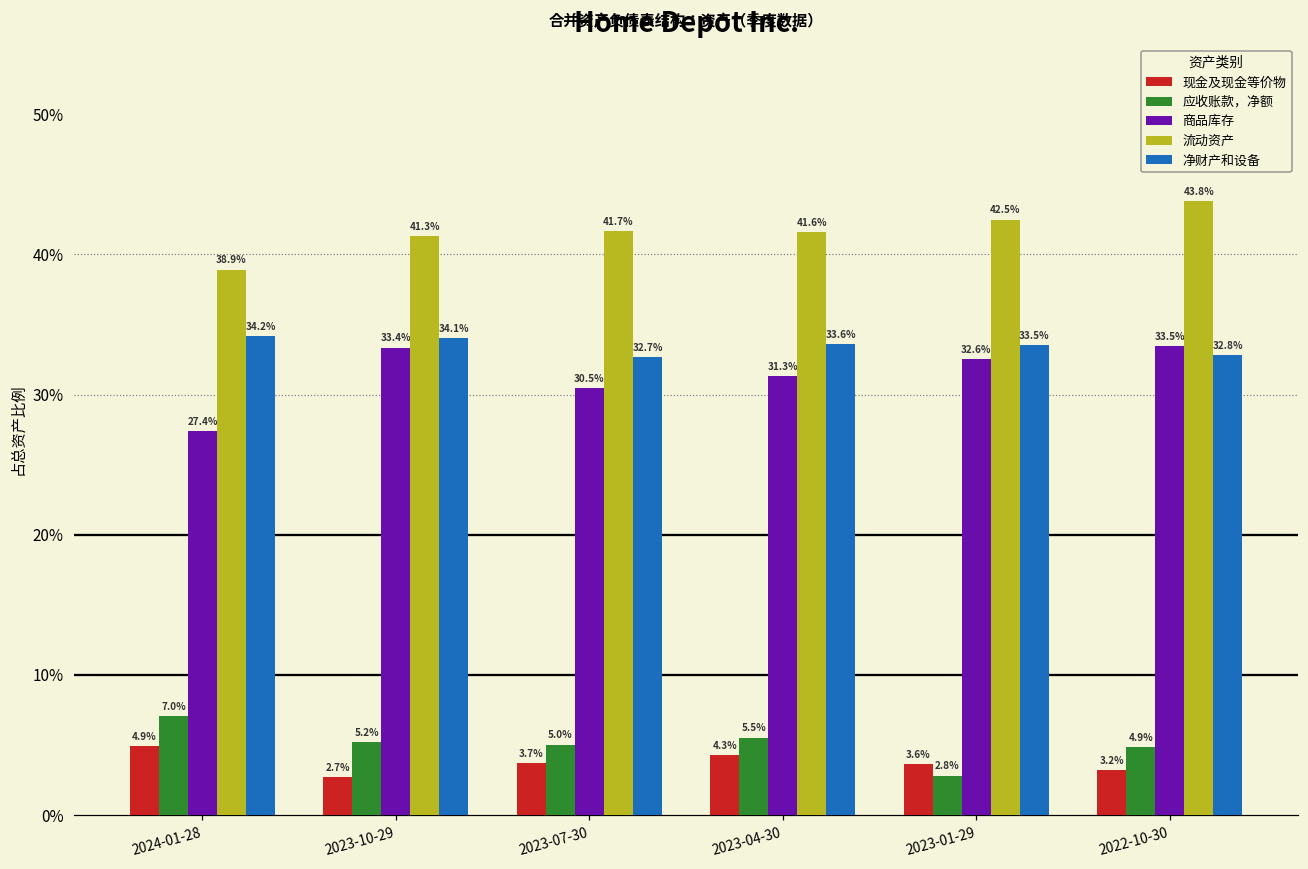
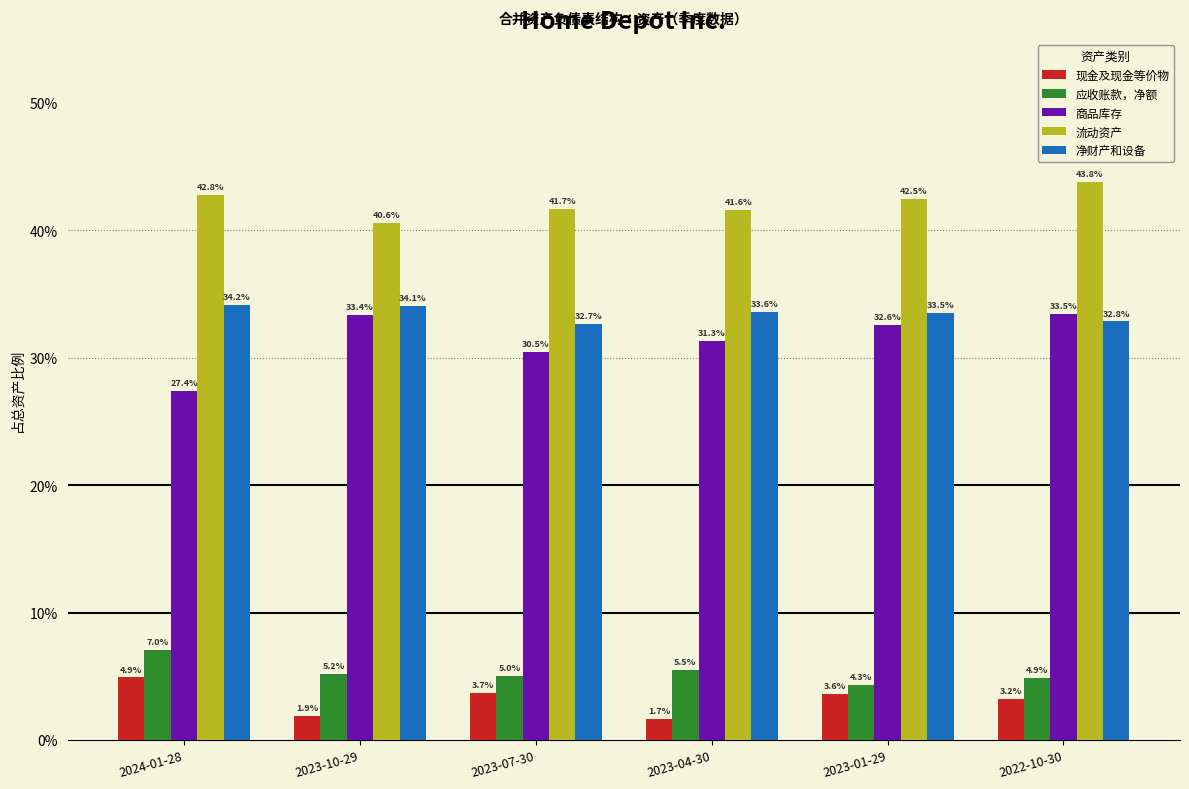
  {
    "现金及现金等价物": {
      "2024-01-28": "4.9%",
-     "2023-10-29": "2.7%",
+     "2023-10-29": "1.9%",
      "2023-07-30": "3.7%",
-     "2023-04-30": "4.3%",
+     "2023-04-30": "1.7%",
      "2023-01-29": "3.6%",
      "2022-10-30": "3.2%"
    },
    "应收账款，净额": {
      "2024-01-28": "7.0%",
      "2023-10-29": "5.2%",
      "2023-07-30": "5.0%",
      "2023-04-30": "5.5%",
-     "2023-01-29": "2.8%",
+     "2023-01-29": "4.3%",
      "2022-10-30": "4.9%"
    },
    "商品库存": {
      "2024-01-28": "27.4%",
      "2023-10-29": "33.4%",
      "2023-07-30": "30.5%",
      "2023-04-30": "31.3%",
      "2023-01-29": "32.6%",
      "2022-10-30": "33.5%"
    },
    "流动资产": {
-     "2024-01-28": "38.9%",
-     "2023-10-29": "41.3%",
+     "2024-01-28": "42.8%",
+     "2023-10-29": "40.6%",
      "2023-07-30": "41.7%",
      "2023-04-30": "41.6%",
      "2023-01-29": "42.5%",
      "2022-10-30": "43.8%"
    },
    "净财产和设备": {
      "2024-01-28": "34.2%",
      "2023-10-29": "34.1%",
      "2023-07-30": "32.7%",
      "2023-04-30": "33.6%",
      "2023-01-29": "33.5%",
      "2022-10-30": "32.8%"
    }
  }
